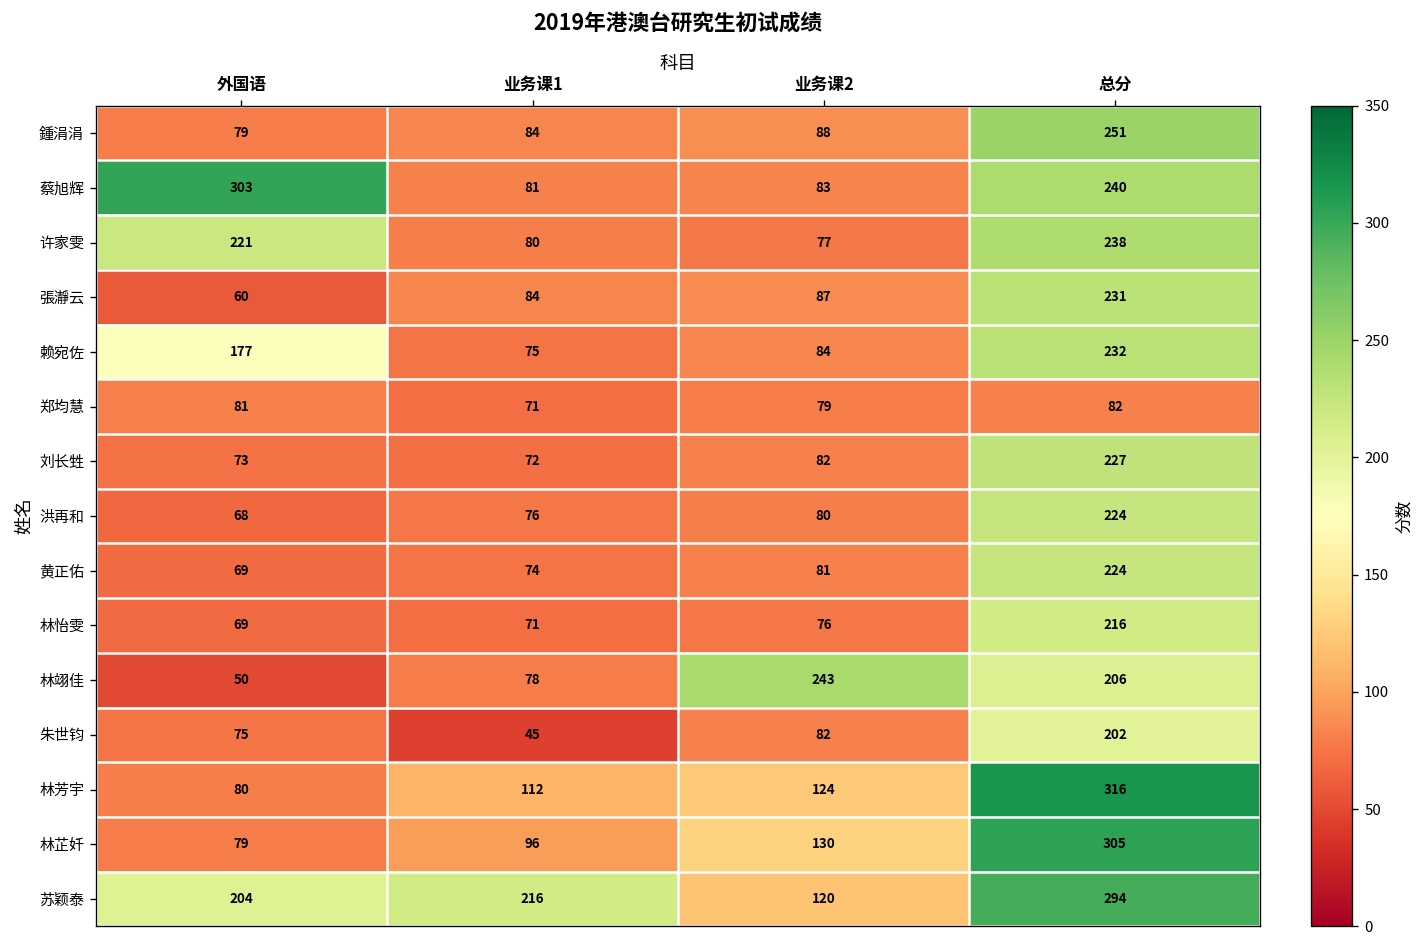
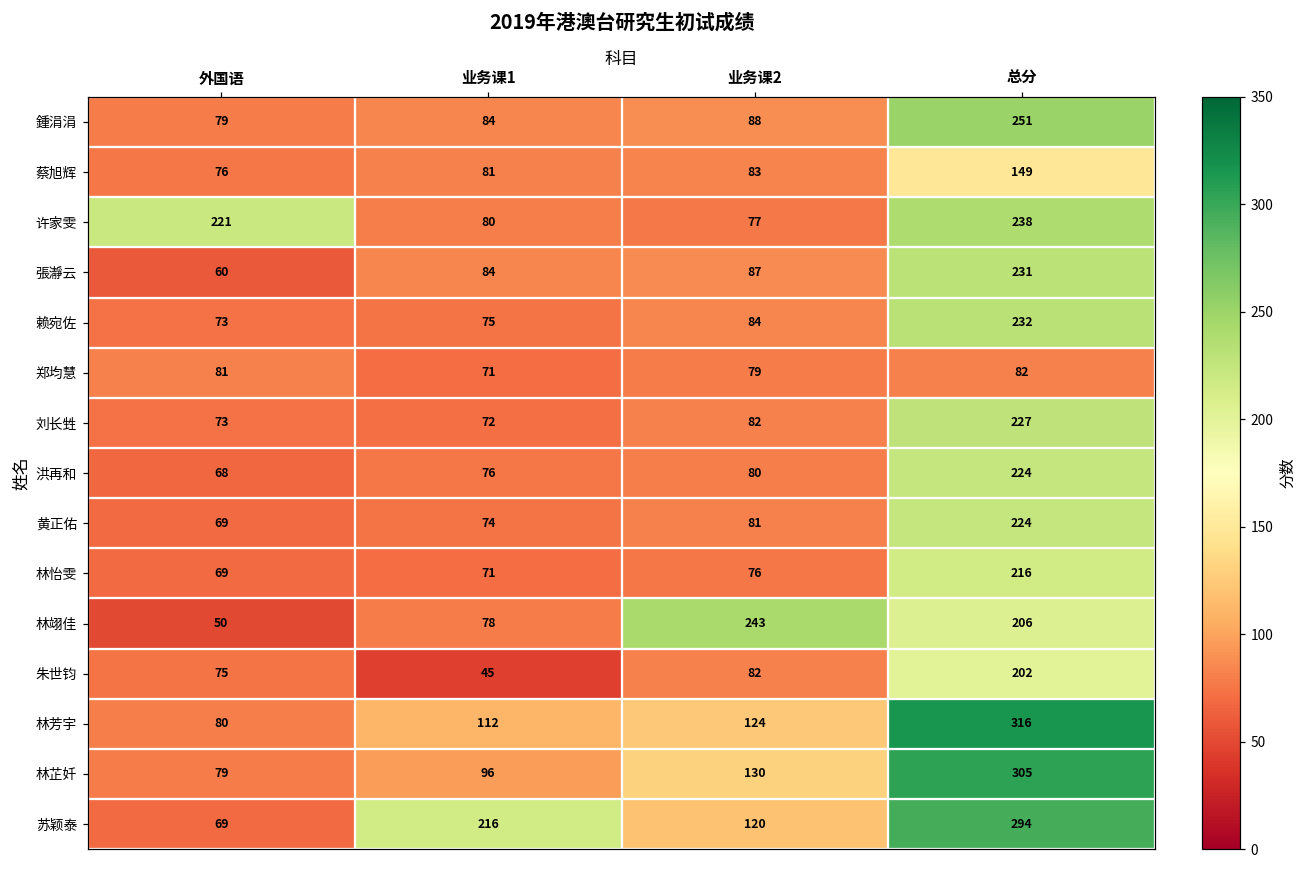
  {
    "鍾涓涓": {
      "外国语": 79,
      "业务课1": 84,
      "业务课2": 88,
      "总分": 251
    },
    "蔡旭辉": {
-     "外国语": 303,
+     "外国语": 76,
      "业务课1": 81,
      "业务课2": 83,
-     "总分": 240
+     "总分": 149
    },
    "许家雯": {
      "外国语": 221,
      "业务课1": 80,
      "业务课2": 77,
      "总分": 238
    },
    "張瀞云": {
      "外国语": 60,
      "业务课1": 84,
      "业务课2": 87,
      "总分": 231
    },
    "赖宛佐": {
-     "外国语": 177,
+     "外国语": 73,
      "业务课1": 75,
      "业务课2": 84,
      "总分": 232
    },
    "郑均慧": {
      "外国语": 81,
      "业务课1": 71,
      "业务课2": 79,
      "总分": 82
    },
    "刘长甡": {
      "外国语": 73,
      "业务课1": 72,
      "业务课2": 82,
      "总分": 227
    },
    "洪再和": {
      "外国语": 68,
      "业务课1": 76,
      "业务课2": 80,
      "总分": 224
    },
    "黄正佑": {
      "外国语": 69,
      "业务课1": 74,
      "业务课2": 81,
      "总分": 224
    },
    "林怡雯": {
      "外国语": 69,
      "业务课1": 71,
      "业务课2": 76,
      "总分": 216
    },
    "林翊佳": {
      "外国语": 50,
      "业务课1": 78,
      "业务课2": 243,
      "总分": 206
    },
    "朱世钧": {
      "外国语": 75,
      "业务课1": 45,
      "业务课2": 82,
      "总分": 202
    },
    "林芳宇": {
      "外国语": 80,
      "业务课1": 112,
      "业务课2": 124,
      "总分": 316
    },
    "林芷奷": {
      "外国语": 79,
      "业务课1": 96,
      "业务课2": 130,
      "总分": 305
    },
    "苏颖泰": {
-     "外国语": 204,
+     "外国语": 69,
      "业务课1": 216,
      "业务课2": 120,
      "总分": 294
    }
  }
